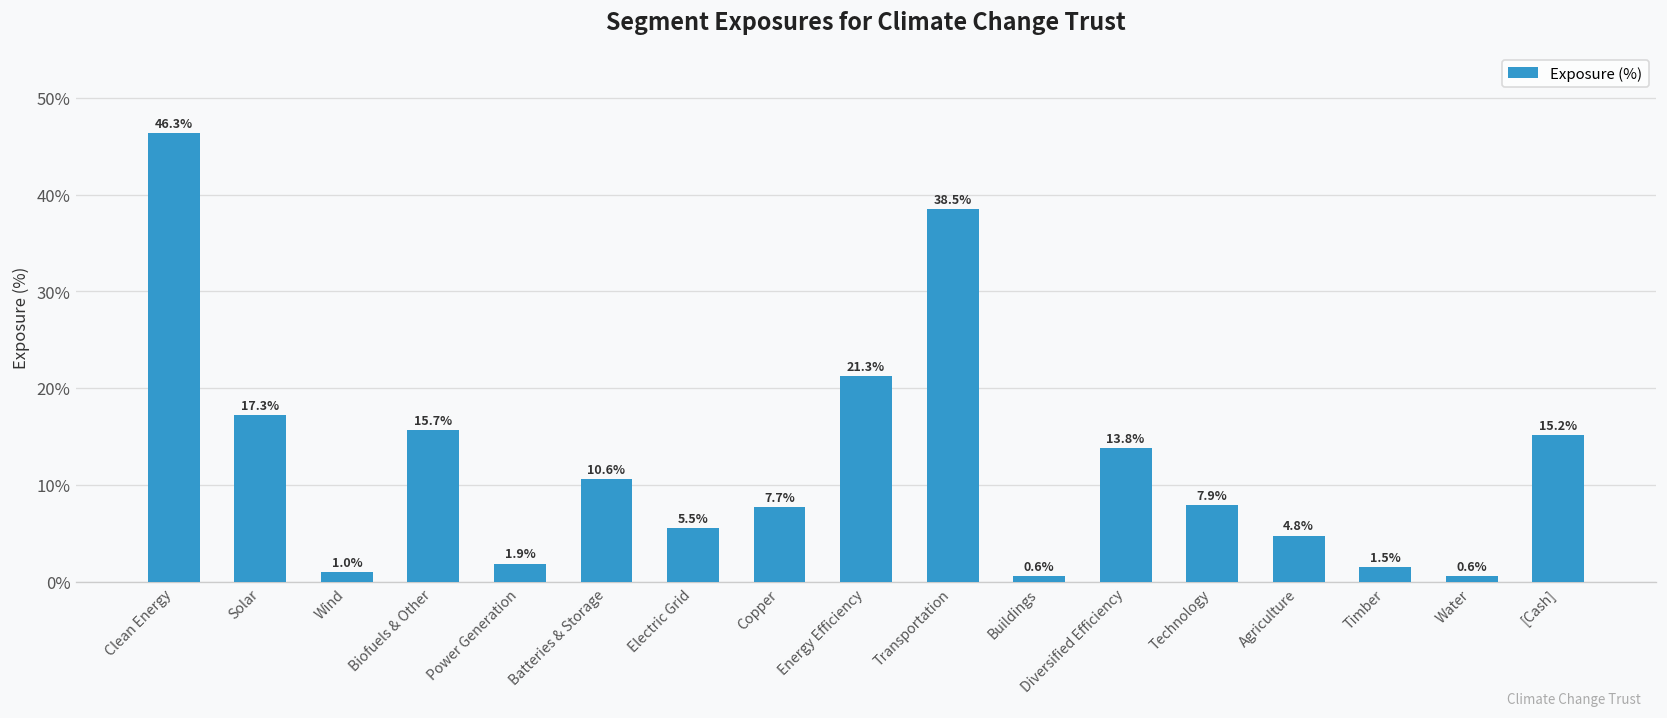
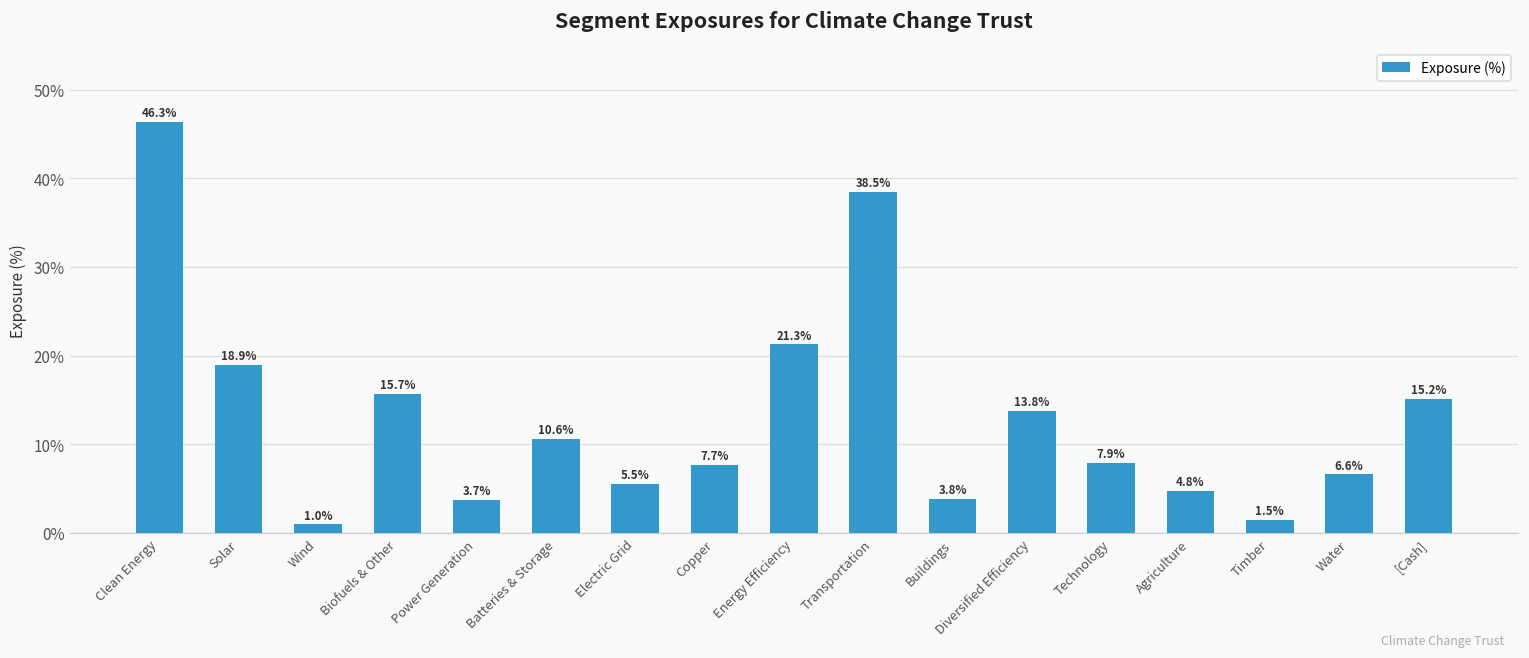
  {
    "Clean Energy": "46.3%",
-   "Solar": "17.3%",
+   "Solar": "18.9%",
    "Wind": "1.0%",
    "Biofuels & Other": "15.7%",
-   "Power Generation": "1.9%",
+   "Power Generation": "3.7%",
    "Batteries & Storage": "10.6%",
    "Electric Grid": "5.5%",
    "Copper": "7.7%",
    "Energy Efficiency": "21.3%",
    "Transportation": "38.5%",
-   "Buildings": "0.6%",
+   "Buildings": "3.8%",
    "Diversified Efficiency": "13.8%",
    "Technology": "7.9%",
    "Agriculture": "4.8%",
    "Timber": "1.5%",
-   "Water": "0.6%",
+   "Water": "6.6%",
    "[Cash]": "15.2%"
  }
